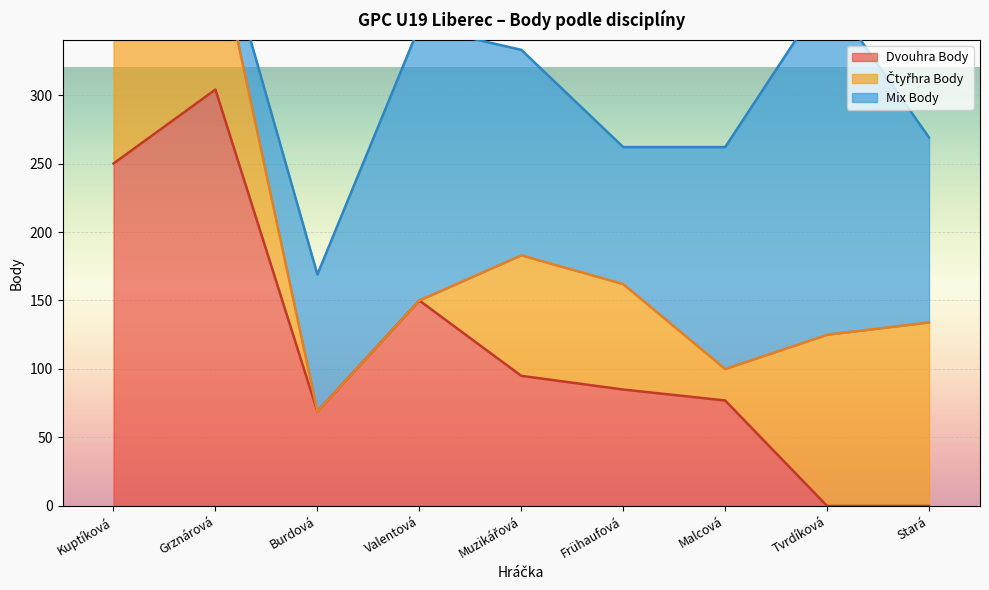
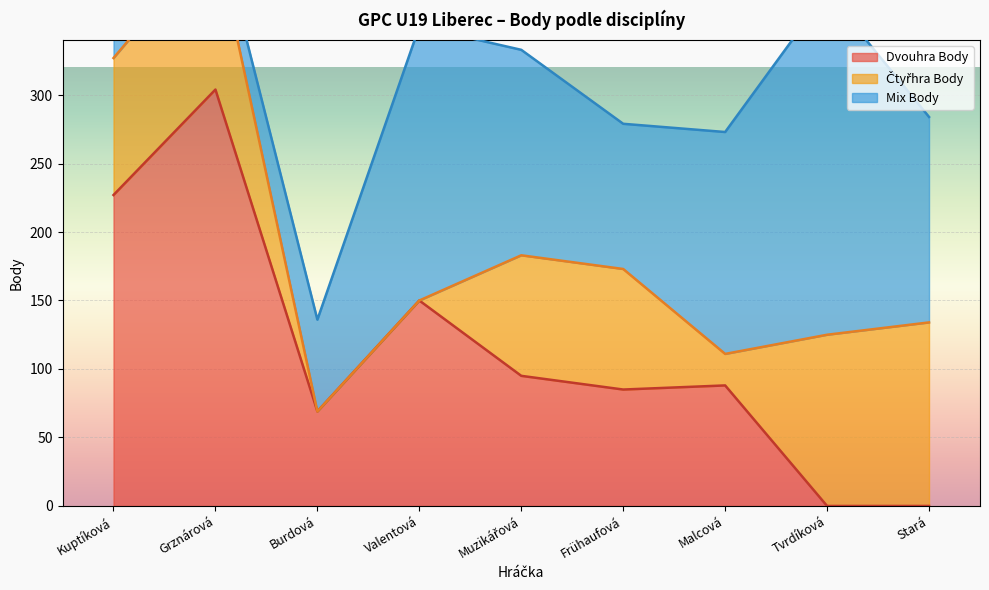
  {
    "Dvouhra Body": {
-     "Kuptíková": 250,
+     "Kuptíková": 227,
      "Grznárová": 304,
      "Muzikářová": 95,
      "Frühaufová": 85,
-     "Malcová": 77,
+     "Malcová": 88,
      "Tvrdíková": 0,
      "Stará": 0
    },
    "Čtyřhra Body": {
      "Muzikářová": 88,
-     "Frühaufová": 77,
+     "Frühaufová": 88,
      "Malcová": 23,
      "Tvrdíková": 125,
      "Stará": 134
    },
    "Mix Body": {
-     "Burdová": 100,
+     "Burdová": 67,
      "Muzikářová": 150,
-     "Frühaufová": 100,
+     "Frühaufová": 106,
      "Malcová": 162,
-     "Stará": 135
+     "Stará": 150
    }
  }
